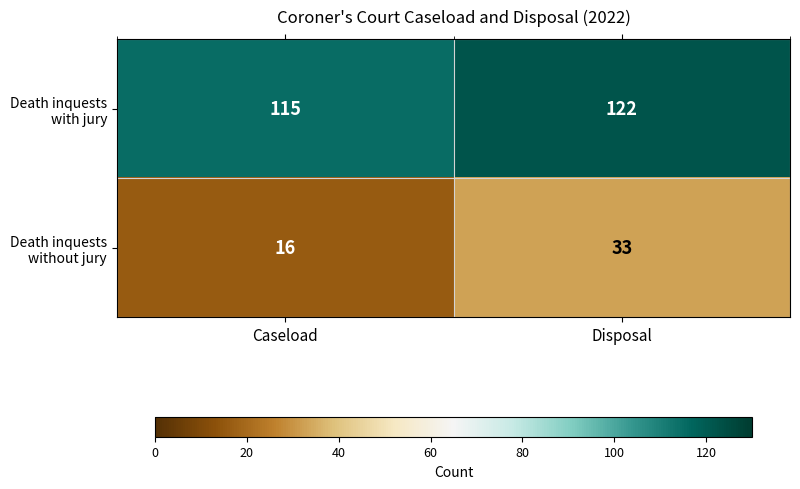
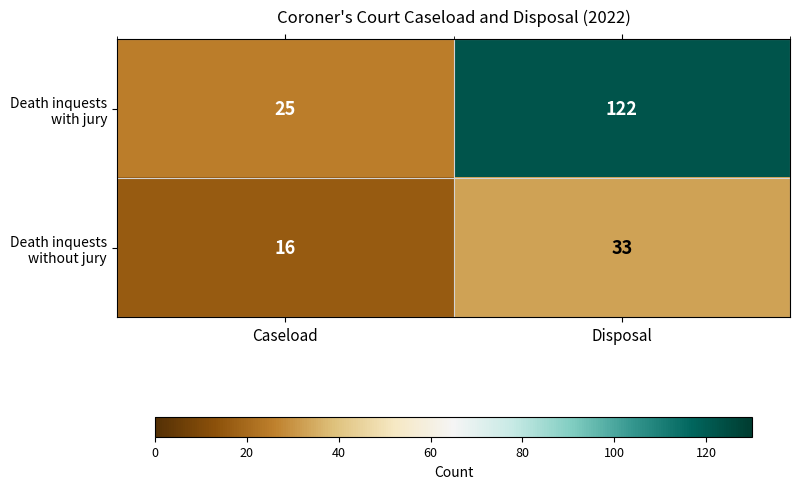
  {
    "Death inquests with jury": {
-     "Caseload": 115,
+     "Caseload": 25,
      "Disposal": 122
    },
    "Death inquests without jury": {
      "Caseload": 16,
      "Disposal": 33
    }
  }
